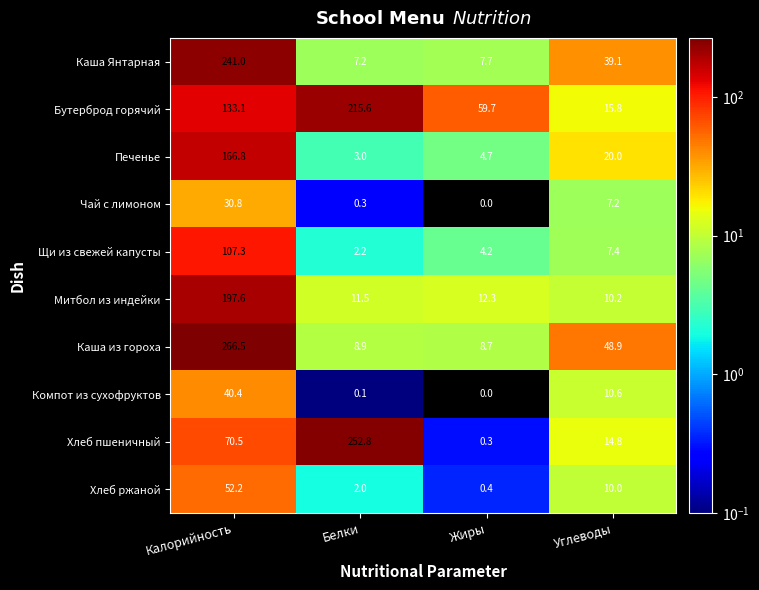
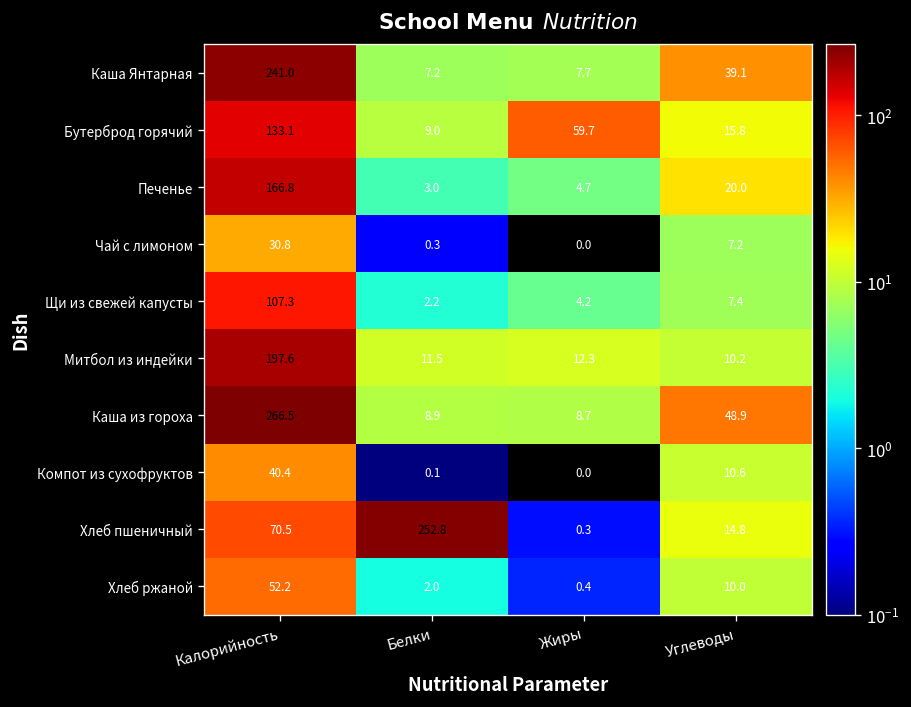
  {
    "Каша Янтарная": {
      "Калорийность": 241.0,
      "Белки": 7.2,
      "Жиры": 7.7,
      "Углеводы": 39.1
    },
    "Бутерброд горячий": {
      "Калорийность": 133.1,
-     "Белки": 215.6,
+     "Белки": 9.0,
      "Жиры": 59.7,
      "Углеводы": 15.8
    },
    "Печенье": {
      "Калорийность": 166.8,
      "Белки": 3.0,
      "Жиры": 4.7,
      "Углеводы": 20.0
    },
    "Чай с лимоном": {
      "Калорийность": 30.8,
      "Белки": 0.3,
      "Жиры": 0.0,
      "Углеводы": 7.2
    },
    "Щи из свежей капусты": {
      "Калорийность": 107.3,
      "Белки": 2.2,
      "Жиры": 4.2,
      "Углеводы": 7.4
    },
    "Митбол из индейки": {
      "Калорийность": 197.6,
      "Белки": 11.5,
      "Жиры": 12.3,
      "Углеводы": 10.2
    },
    "Каша из гороха": {
      "Калорийность": 266.5,
      "Белки": 8.9,
      "Жиры": 8.7,
      "Углеводы": 48.9
    },
    "Компот из сухофруктов": {
      "Калорийность": 40.4,
      "Белки": 0.1,
      "Жиры": 0.0,
      "Углеводы": 10.6
    },
    "Хлеб пшеничный": {
      "Калорийность": 70.5,
      "Белки": 252.8,
      "Жиры": 0.3,
      "Углеводы": 14.8
    },
    "Хлеб ржаной": {
      "Калорийность": 52.2,
      "Белки": 2.0,
      "Жиры": 0.4,
      "Углеводы": 10.0
    }
  }
